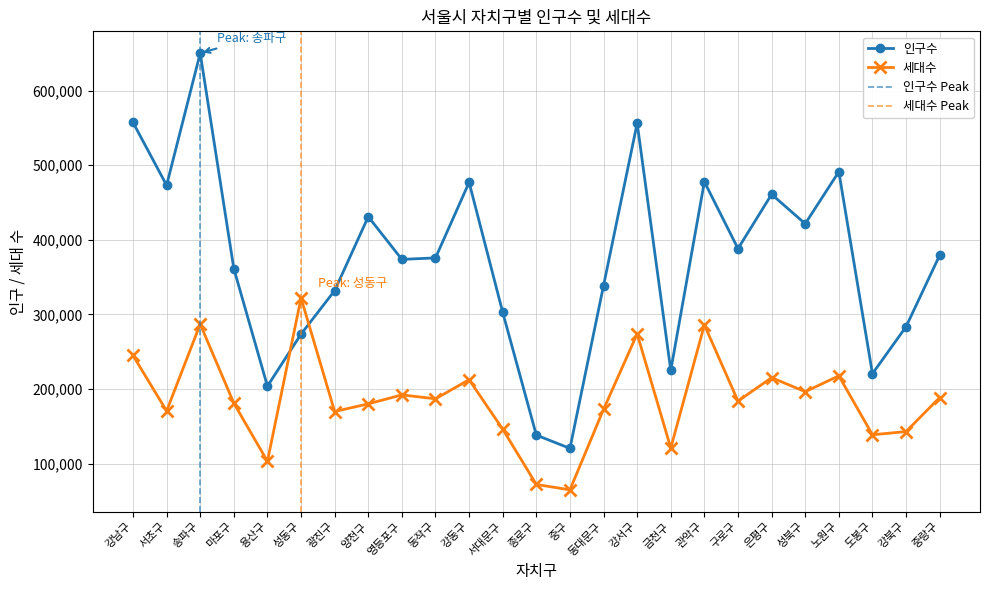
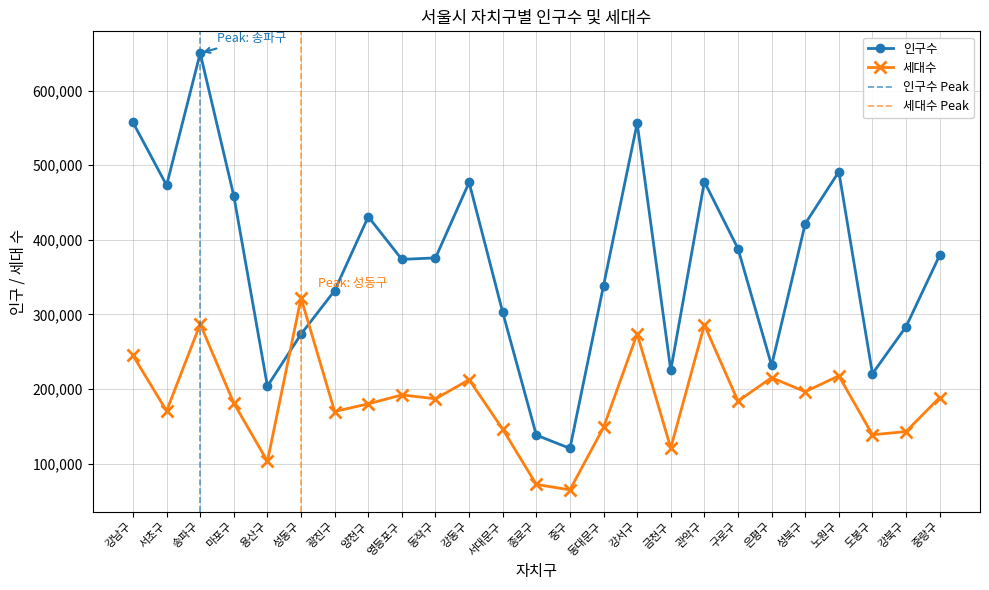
  {
    "인구수": {
      "강남구": "560,000",
      "서초구": "470,000",
      "송파구": "650,000",
-     "마포구": "360,000",
+     "마포구": "460,000",
      "용산구": "200,000",
      "성동구": "270,000",
      "광진구": "330,000",
      "양천구": "430,000",
      "영등포구": "370,000",
      "동작구": "380,000",
      "강동구": "480,000",
      "서대문구": "300,000",
      "종로구": "140,000",
      "중구": "120,000",
      "동대문구": "340,000",
      "강서구": "560,000",
      "금천구": "230,000",
      "관악구": "480,000",
      "구로구": "390,000",
-     "은평구": "460,000",
+     "은평구": "230,000",
      "성북구": "420,000",
      "노원구": "490,000",
      "도봉구": "220,000",
      "강북구": "280,000",
      "중랑구": "380,000"
    },
    "세대수": {
      "강남구": "250,000",
      "서초구": "170,000",
      "송파구": "290,000",
      "마포구": "180,000",
      "용산구": "100,000",
      "성동구": "320,000",
      "광진구": "170,000",
      "양천구": "180,000",
      "영등포구": "190,000",
      "동작구": "190,000",
      "강동구": "210,000",
      "서대문구": "150,000",
      "종로구": "70,000",
      "중구": "60,000",
-     "동대문구": "170,000",
+     "동대문구": "150,000",
      "강서구": "270,000",
      "금천구": "120,000",
      "관악구": "290,000",
      "구로구": "180,000",
      "은평구": "220,000",
      "성북구": "200,000",
      "노원구": "220,000",
      "도봉구": "140,000",
      "강북구": "140,000",
      "중랑구": "190,000"
    }
  }
